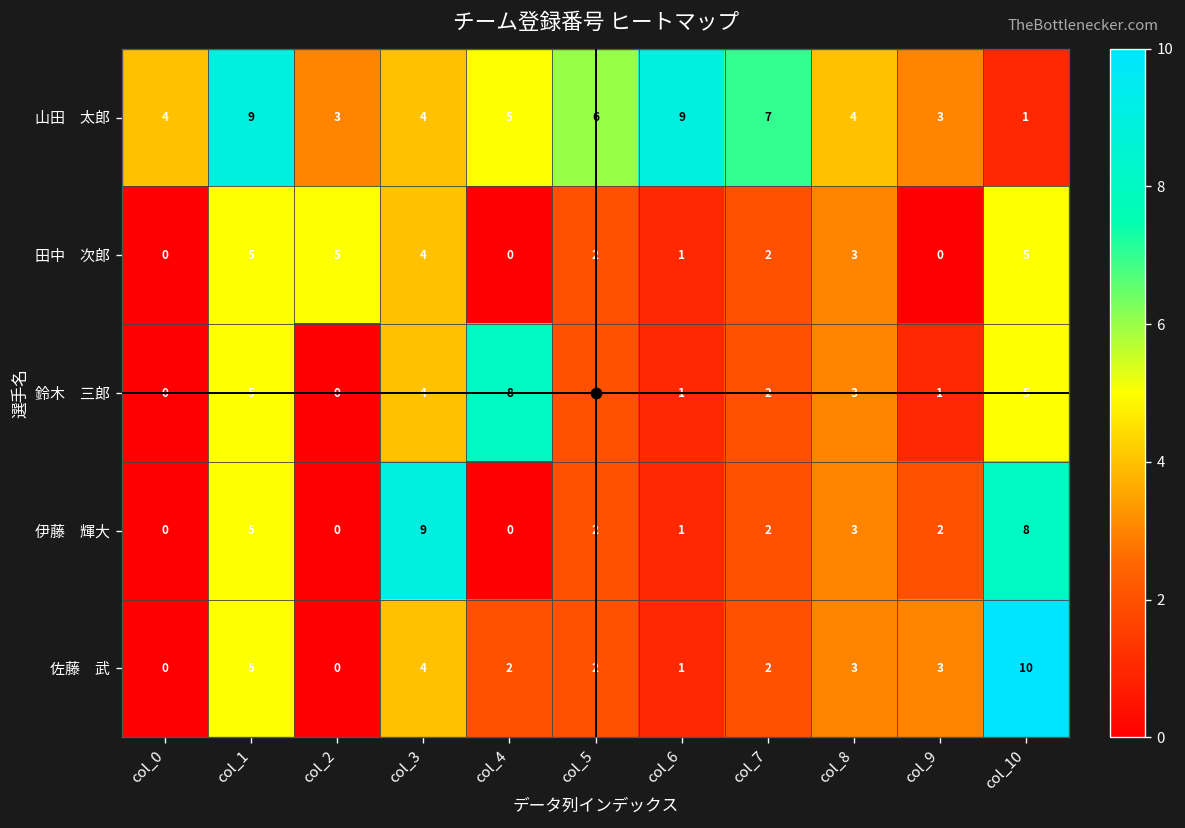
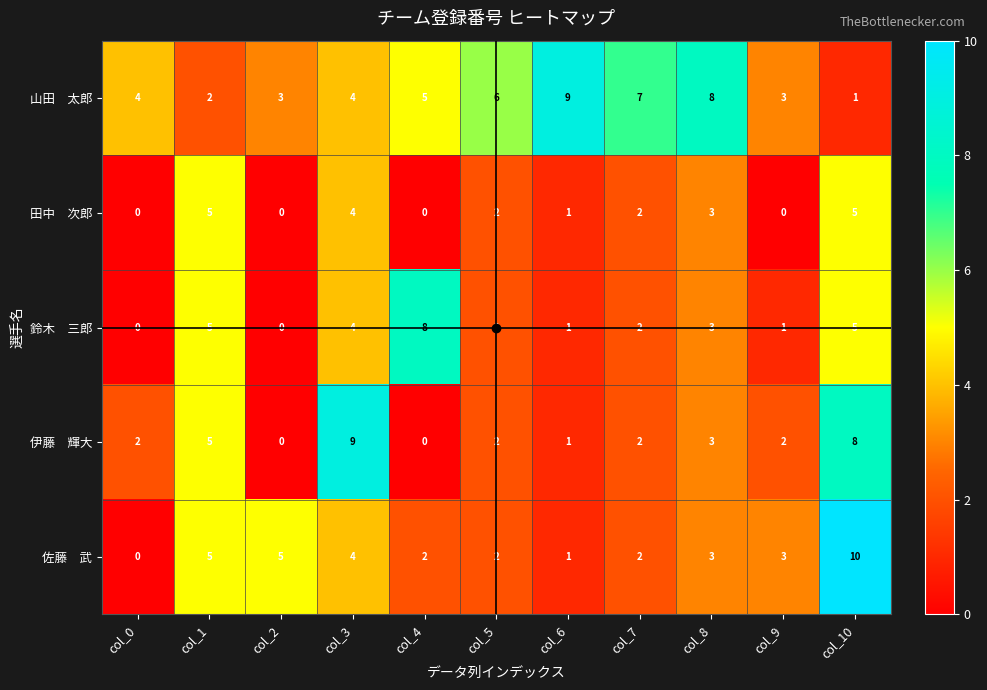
  {
    "山田 太郎": {
      "col_0": 4,
-     "col_1": 9,
+     "col_1": 2,
      "col_2": 3,
      "col_3": 4,
      "col_4": 5,
      "col_5": 6,
      "col_6": 9,
      "col_7": 7,
-     "col_8": 4,
+     "col_8": 8,
      "col_9": 3,
      "col_10": 1
    },
    "田中 次郎": {
      "col_0": 0,
      "col_1": 5,
-     "col_2": 5,
+     "col_2": 0,
      "col_3": 4,
      "col_4": 0,
      "col_5": 2,
      "col_6": 1,
      "col_7": 2,
      "col_8": 3,
      "col_9": 0,
      "col_10": 5
    },
    "鈴木 三郎": {
      "col_0": 0,
      "col_1": 5,
      "col_2": 0,
      "col_3": 4,
      "col_4": 8,
      "col_6": 1,
      "col_7": 2,
      "col_8": 3,
      "col_9": 1,
      "col_10": 5
    },
    "伊藤 輝大": {
-     "col_0": 0,
+     "col_0": 2,
      "col_1": 5,
      "col_2": 0,
      "col_3": 9,
      "col_4": 0,
      "col_5": 2,
      "col_6": 1,
      "col_7": 2,
      "col_8": 3,
      "col_9": 2,
      "col_10": 8
    },
    "佐藤 武": {
      "col_0": 0,
      "col_1": 5,
-     "col_2": 0,
+     "col_2": 5,
      "col_3": 4,
      "col_4": 2,
      "col_5": 2,
      "col_6": 1,
      "col_7": 2,
      "col_8": 3,
      "col_9": 3,
      "col_10": 10
    }
  }
